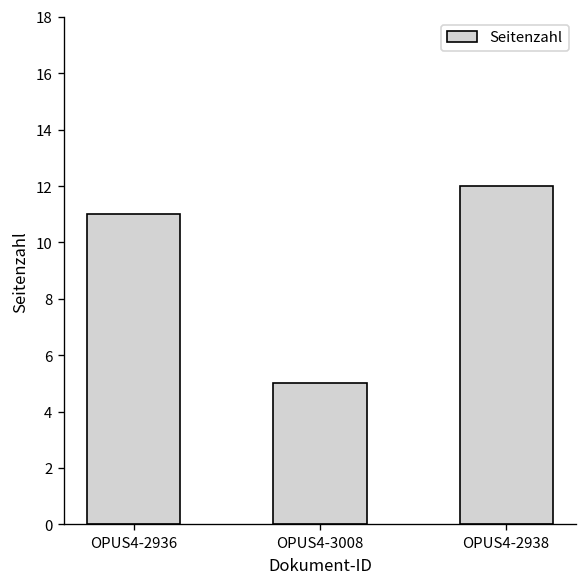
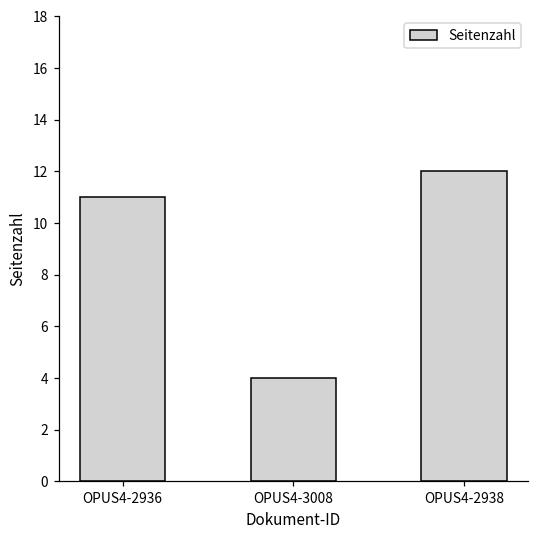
  {
    "OPUS4-2936": 11,
-   "OPUS4-3008": 5,
+   "OPUS4-3008": 4,
    "OPUS4-2938": 12
  }
